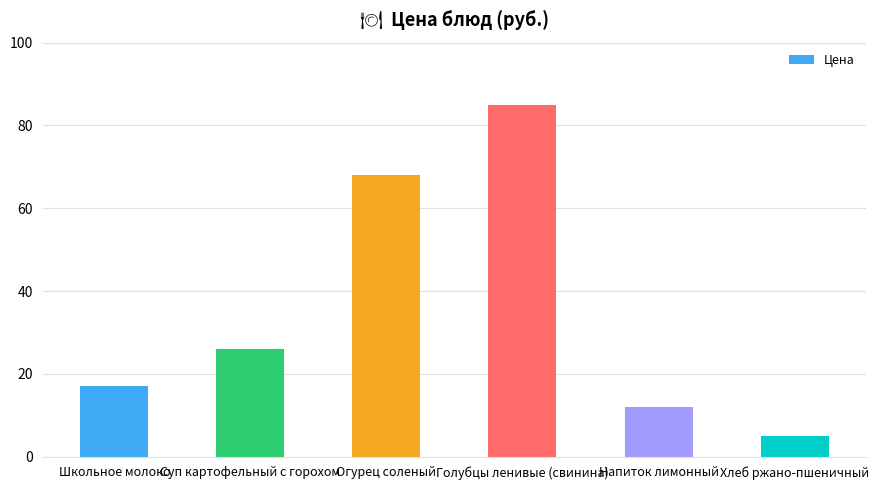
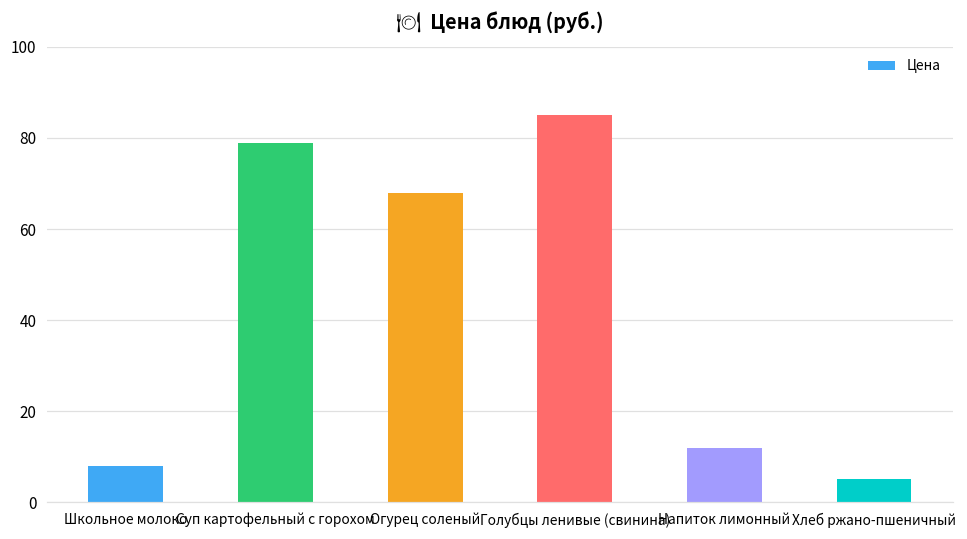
  {
-   "Школьное молоко": 17,
-   "Суп картофельный с горохом": 26,
+   "Школьное молоко": 8,
+   "Суп картофельный с горохом": 79,
    "Огурец соленый": 68,
    "Голубцы ленивые (свинина)": 85,
    "Напиток лимонный": 12,
    "Хлеб ржано-пшеничный": 5
  }
